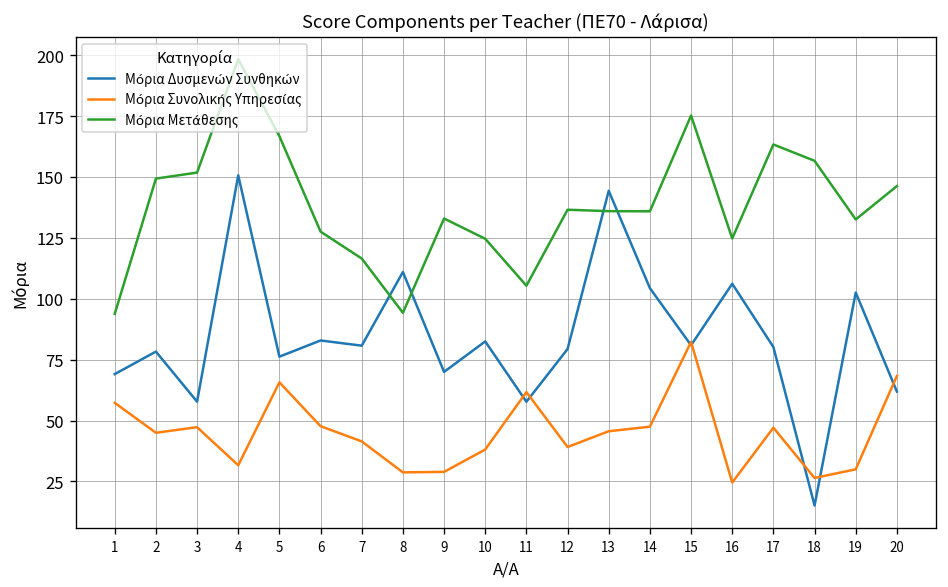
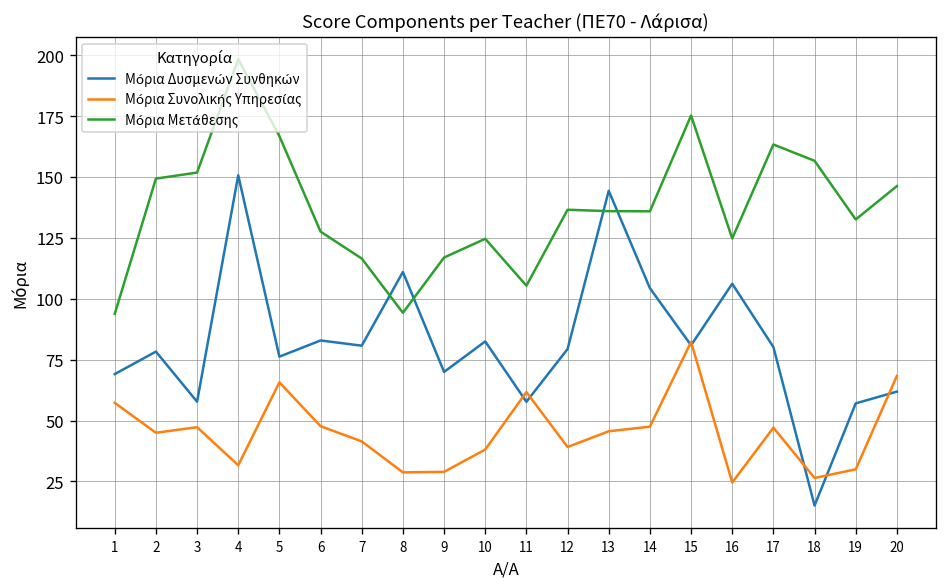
  {
    "Μόρια Δυσμενών Συνθηκών": {
      "1": 69,
      "2": 78,
      "3": 58,
      "4": 151,
      "5": 76,
      "6": 83,
      "7": 81,
      "8": 111,
      "9": 70,
      "10": 82,
      "11": 58,
      "12": 79,
      "13": 144,
      "14": 104,
      "15": 81,
      "16": 106,
      "17": 80,
      "18": 15,
-     "19": 103,
+     "19": 57,
      "20": 62
    },
    "Μόρια Συνολικής Υπηρεσίας": {
      "1": 57,
      "2": 45,
      "3": 47,
      "4": 32,
      "5": 66,
      "6": 48,
      "7": 41,
      "8": 29,
      "9": 29,
      "10": 38,
      "11": 62,
      "12": 39,
      "13": 46,
      "14": 48,
      "15": 82,
      "16": 25,
      "17": 47,
      "18": 26,
      "19": 30,
      "20": 68
    },
    "Μόρια Μετάθεσης": {
      "1": 94,
      "2": 149,
      "3": 152,
      "5": 167,
      "6": 128,
      "7": 117,
      "8": 94,
-     "9": 133,
+     "9": 117,
      "10": 125,
      "11": 105,
      "12": 137,
      "13": 136,
      "14": 136,
      "15": 175,
      "16": 125,
      "17": 163,
      "18": 157,
      "19": 133,
      "20": 146
    }
  }
